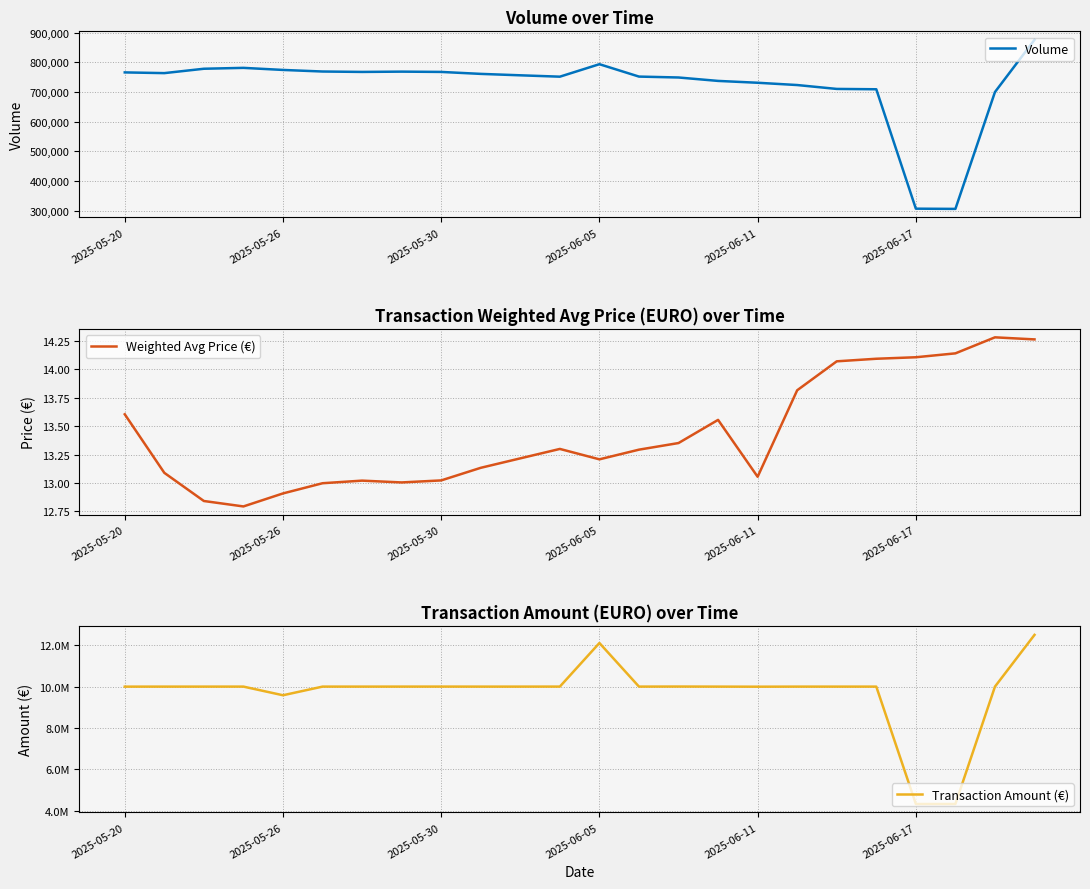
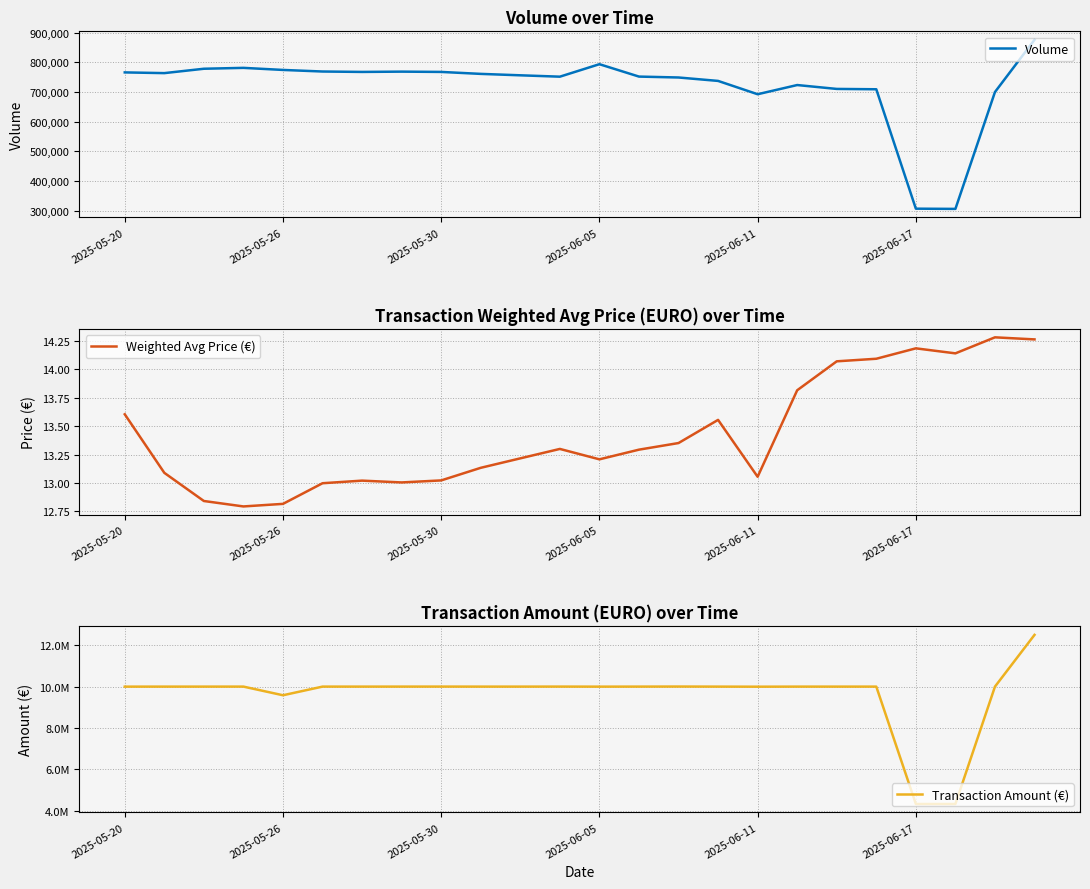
  {
    "Volume over Time": {
      "2025-05-20": "770,000",
      "2025-05-26": "770,000",
      "2025-05-30": "770,000",
      "2025-06-05": "790,000",
-     "2025-06-11": "730,000",
+     "2025-06-11": "690,000",
      "2025-06-17": "310,000"
    },
    "Transaction Weighted Avg Price (EURO) over Time": {
      "2025-05-20": "13.60",
-     "2025-05-26": "12.91",
+     "2025-05-26": "12.82",
      "2025-05-30": "13.02",
      "2025-06-05": "13.21",
      "2025-06-11": "13.05",
-     "2025-06-17": "14.11"
+     "2025-06-17": "14.18"
    },
    "Transaction Amount (EURO) over Time": {
      "2025-05-20": "10000000",
      "2025-05-26": "9600000",
      "2025-05-30": "10000000",
-     "2025-06-05": "12100000",
+     "2025-06-05": "10000000",
      "2025-06-11": "10000000"
    }
  }
